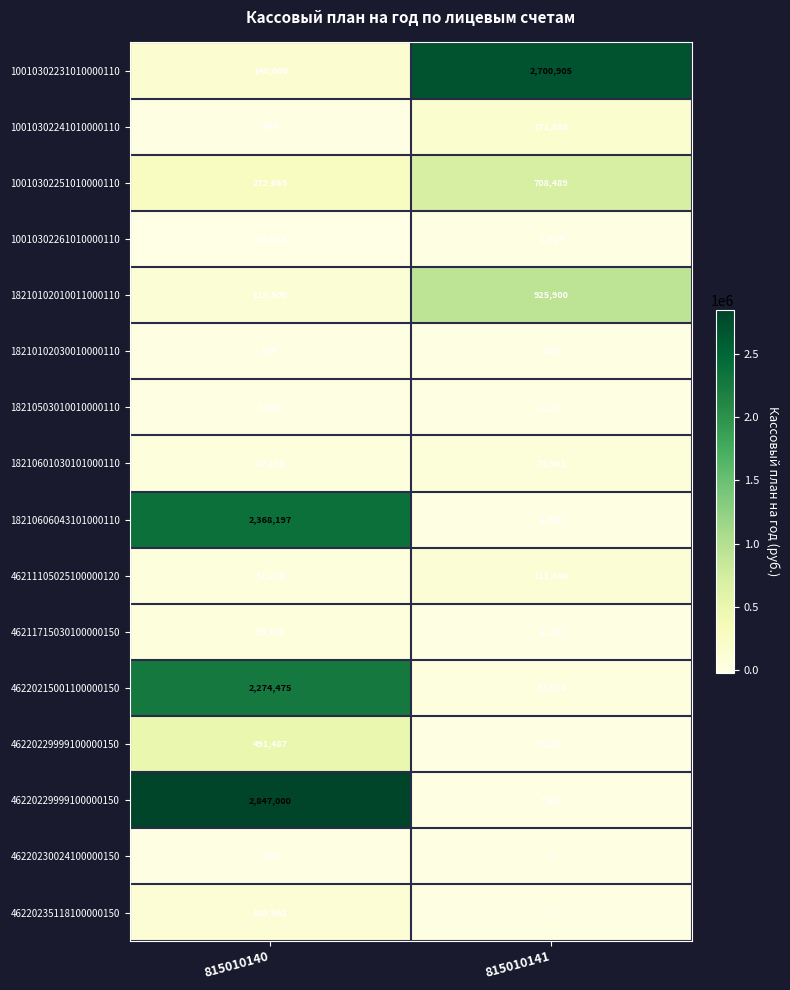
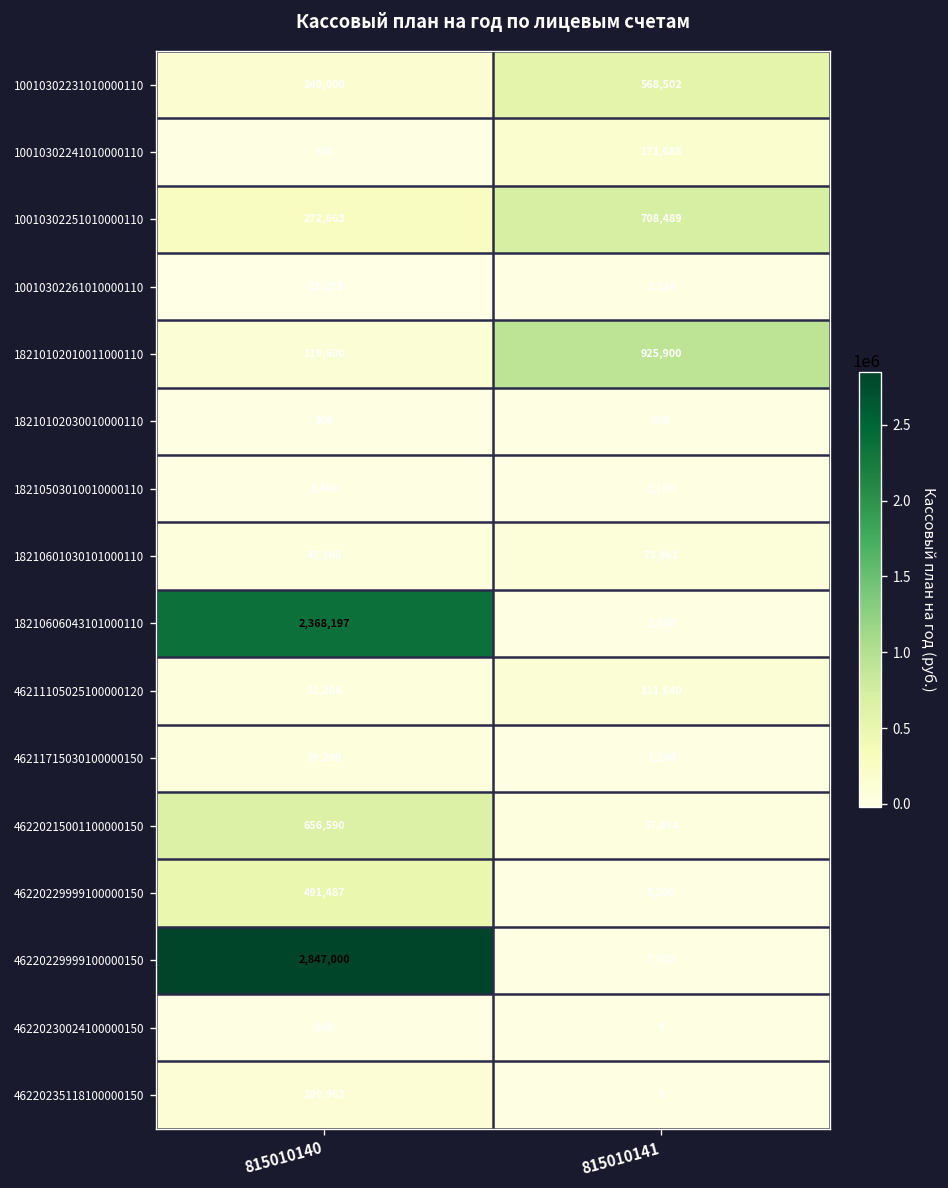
  {
    "10010302231010000110": {
-     "815010141": "2,700,905"
+     "815010141": "568,502"
    },
    "10010302241010000110": {
      "815010141": "171,688"
    },
    "10010302251010000110": {
      "815010140": "272,663",
      "815010141": "708,489"
    },
    "18210102010011000110": {
      "815010141": "925,900"
    },
    "18210606043101000110": {
      "815010140": "2,368,197"
    },
    "46220215001100000150": {
-     "815010140": "2,274,475"
+     "815010140": "656,590"
    }
  }
